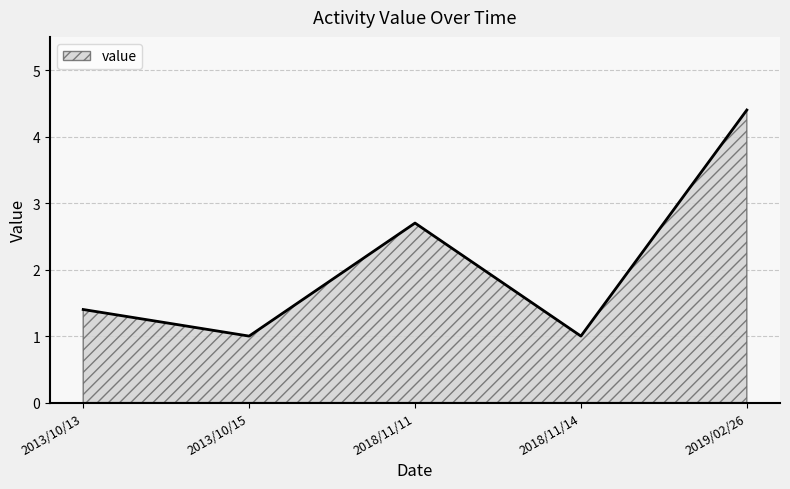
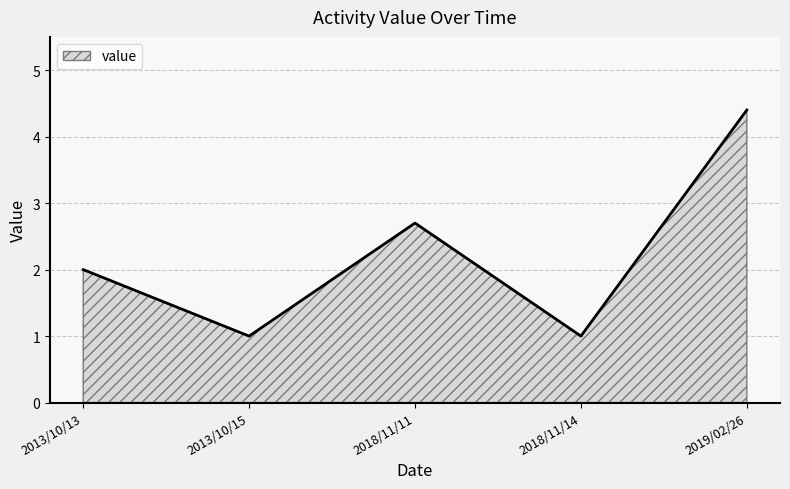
  {
-   "2013/10/13": 1.4,
+   "2013/10/13": 2.0,
    "2013/10/15": 1.0,
    "2018/11/11": 2.7,
    "2018/11/14": 1.0,
    "2019/02/26": 4.4
  }
